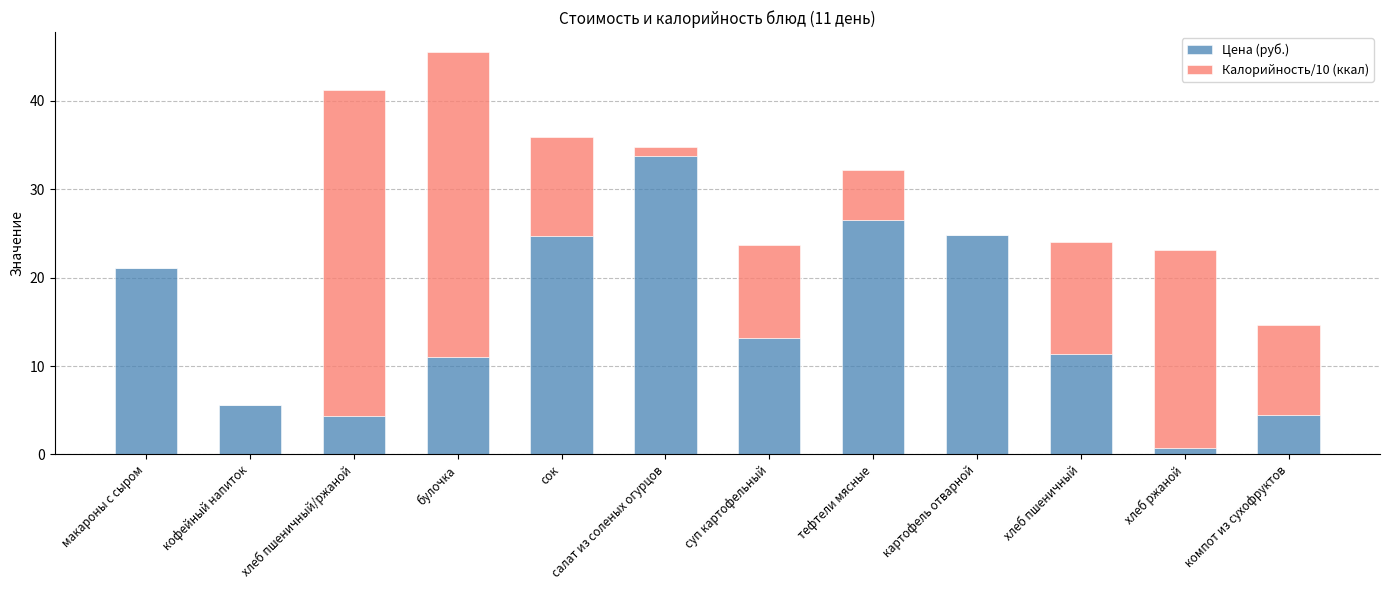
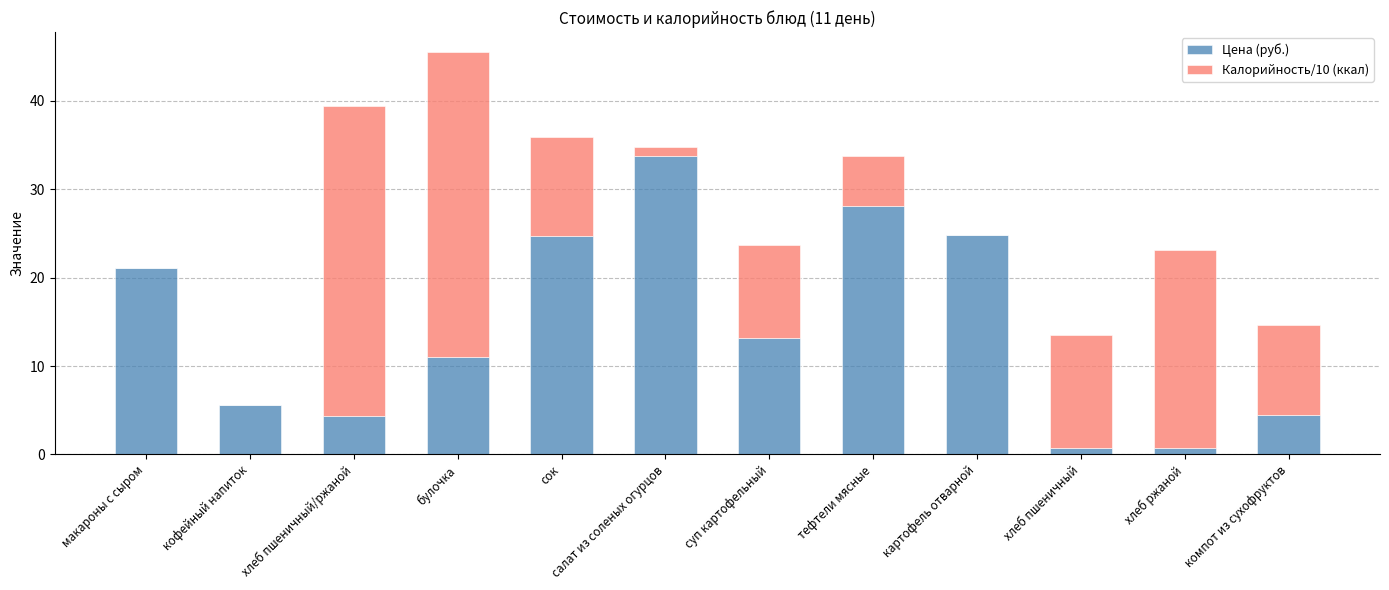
  {
    "Цена (руб.)": {
      "макароны с сыром": 21,
      "кофейный напиток": 6,
      "хлеб пшеничный/ржаной": 4,
      "булочка": 11,
      "сок": 25,
      "салат из соленых огурцов": 34,
      "суп картофельный": 13,
-     "тефтели мясные": 27,
+     "тефтели мясные": 28,
      "картофель отварной": 25,
-     "хлеб пшеничный": 11,
+     "хлеб пшеничный": 1,
      "хлеб ржаной": 1,
      "компот из сухофруктов": 4
    },
    "Калорийность/10 (ккал)": {
      "макароны с сыром": 0,
      "кофейный напиток": 0,
-     "хлеб пшеничный/ржаной": 37,
+     "хлеб пшеничный/ржаной": 35,
      "булочка": 35,
      "сок": 11,
      "салат из соленых огурцов": 1,
      "суп картофельный": 11,
      "тефтели мясные": 6,
      "картофель отварной": 0,
      "хлеб пшеничный": 13,
      "хлеб ржаной": 22,
      "компот из сухофруктов": 10
    }
  }
